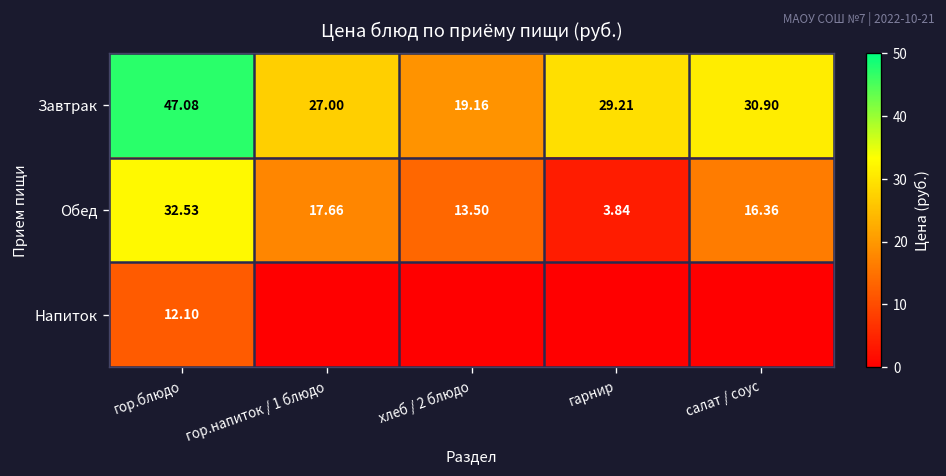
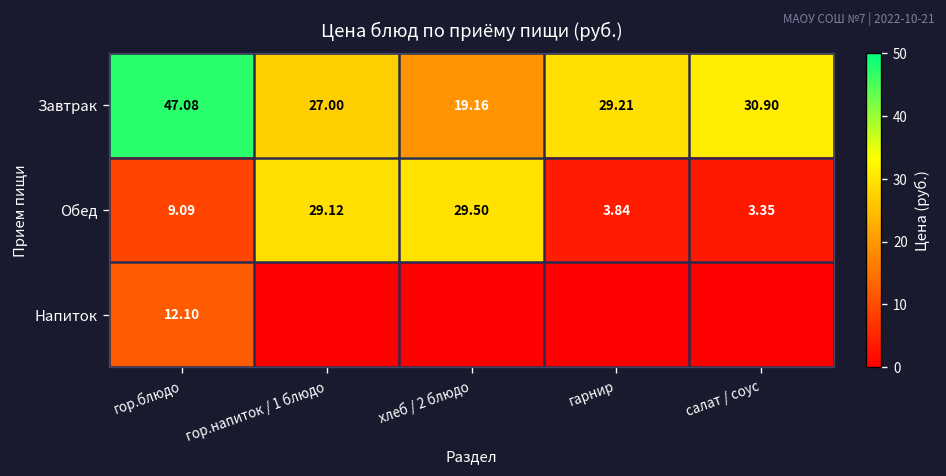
  {
    "Завтрак": {
      "гор.блюдо": 47.08,
      "гор.напиток / 1 блюдо": 27.00,
      "хлеб / 2 блюдо": 19.16,
      "гарнир": 29.21,
      "салат / соус": 30.90
    },
    "Обед": {
-     "гор.блюдо": 32.53,
-     "гор.напиток / 1 блюдо": 17.66,
-     "хлеб / 2 блюдо": 13.50,
+     "гор.блюдо": 9.09,
+     "гор.напиток / 1 блюдо": 29.12,
+     "хлеб / 2 блюдо": 29.50,
      "гарнир": 3.84,
-     "салат / соус": 16.36
+     "салат / соус": 3.35
    },
    "Напиток": {
      "гор.блюдо": 12.10
    }
  }
